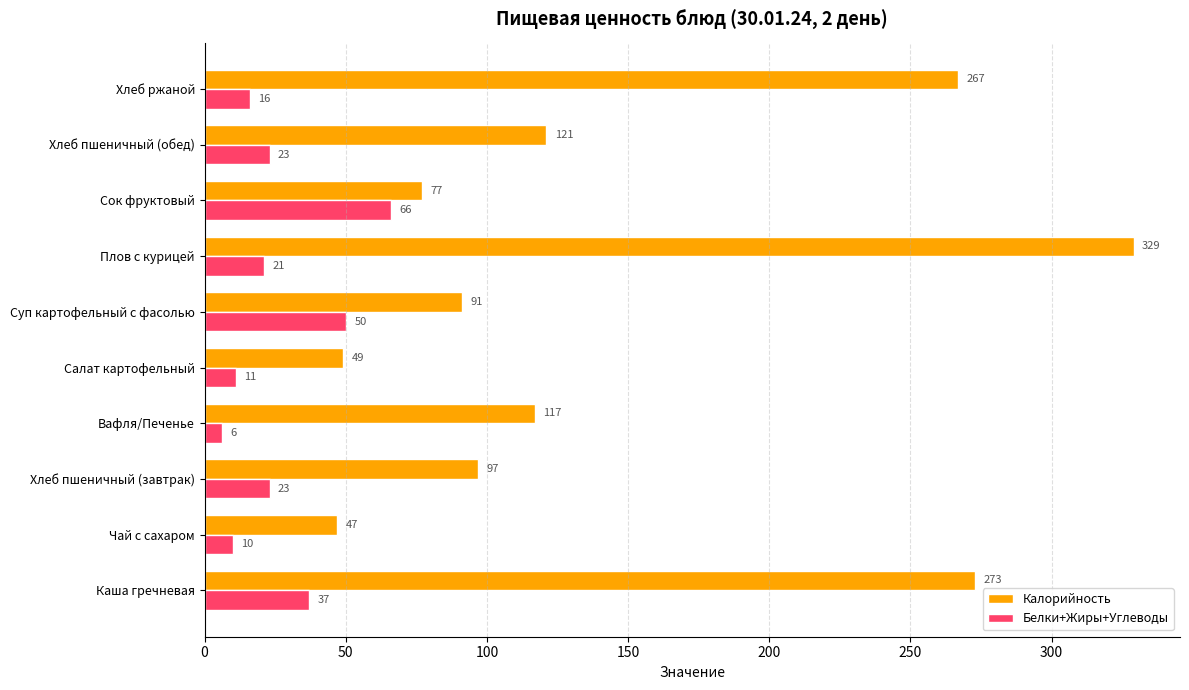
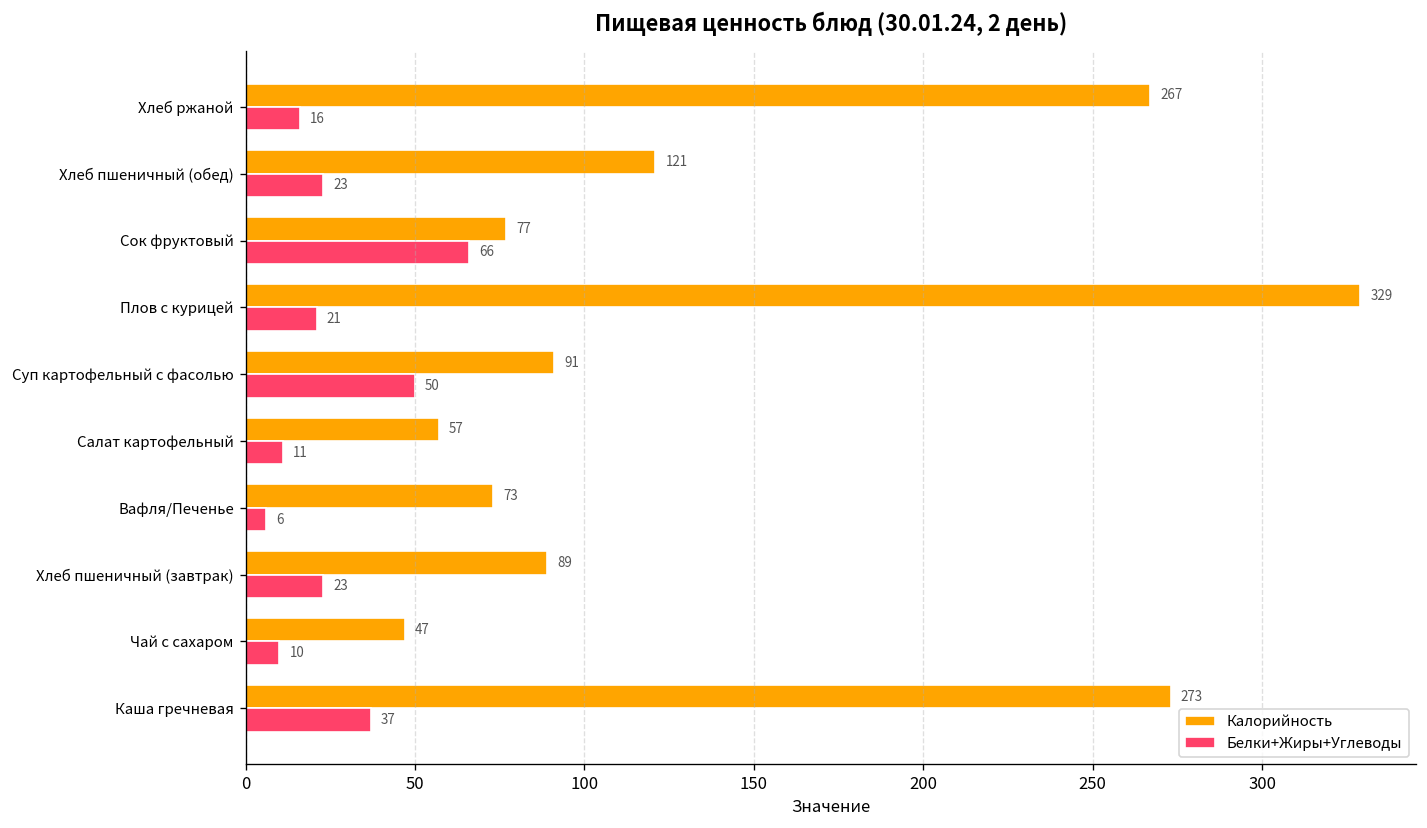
  {
    "Калорийность": {
      "Хлеб ржаной": 267,
      "Хлеб пшеничный (обед)": 121,
      "Сок фруктовый": 77,
      "Плов с курицей": 329,
      "Суп картофельный с фасолью": 91,
-     "Салат картофельный": 49,
-     "Вафля/Печенье": 117,
-     "Хлеб пшеничный (завтрак)": 97,
+     "Салат картофельный": 57,
+     "Вафля/Печенье": 73,
+     "Хлеб пшеничный (завтрак)": 89,
      "Чай с сахаром": 47,
      "Каша гречневая": 273
    },
    "Белки+Жиры+Углеводы": {
      "Хлеб ржаной": 16,
      "Хлеб пшеничный (обед)": 23,
      "Сок фруктовый": 66,
      "Плов с курицей": 21,
      "Суп картофельный с фасолью": 50,
      "Салат картофельный": 11,
      "Вафля/Печенье": 6,
      "Хлеб пшеничный (завтрак)": 23,
      "Чай с сахаром": 10,
      "Каша гречневая": 37
    }
  }
